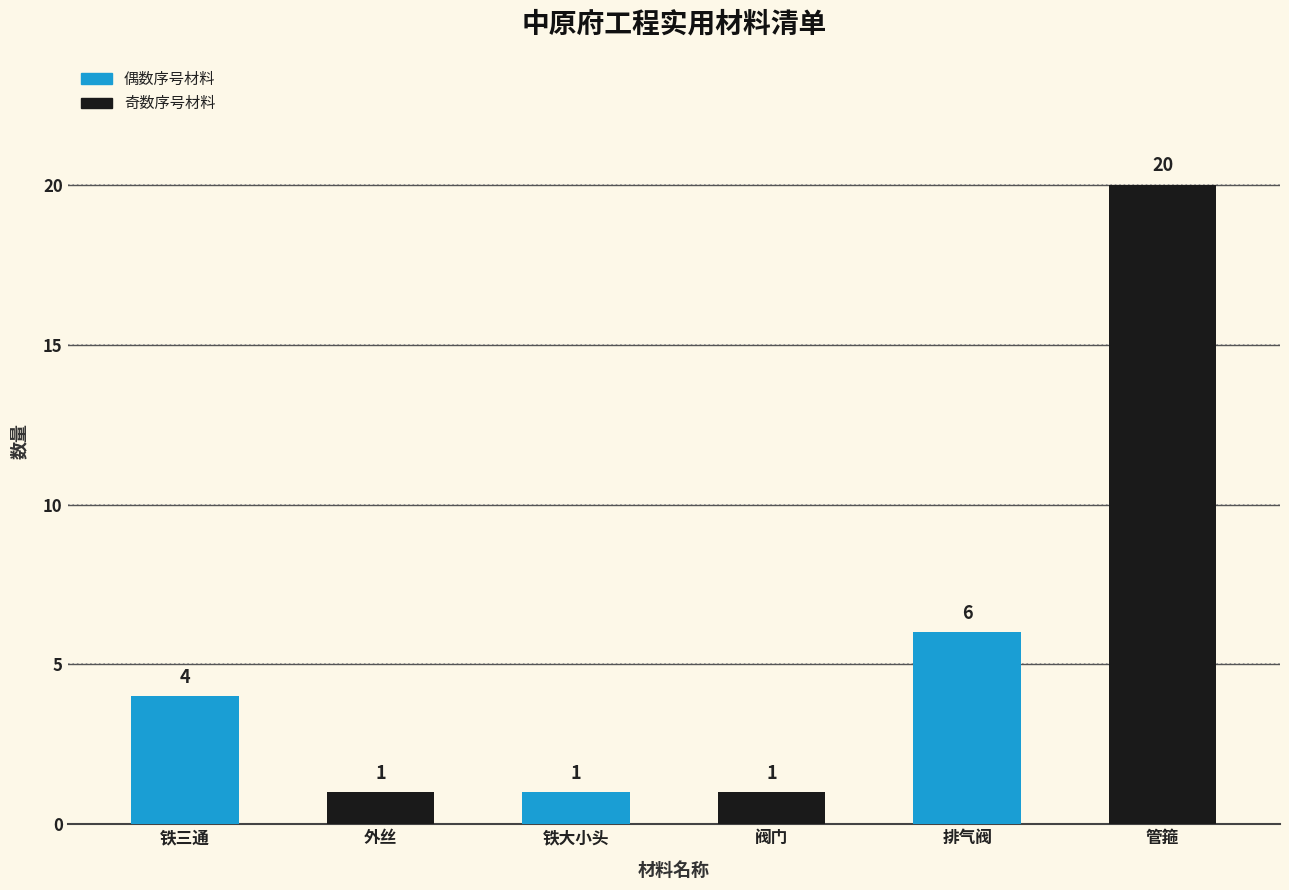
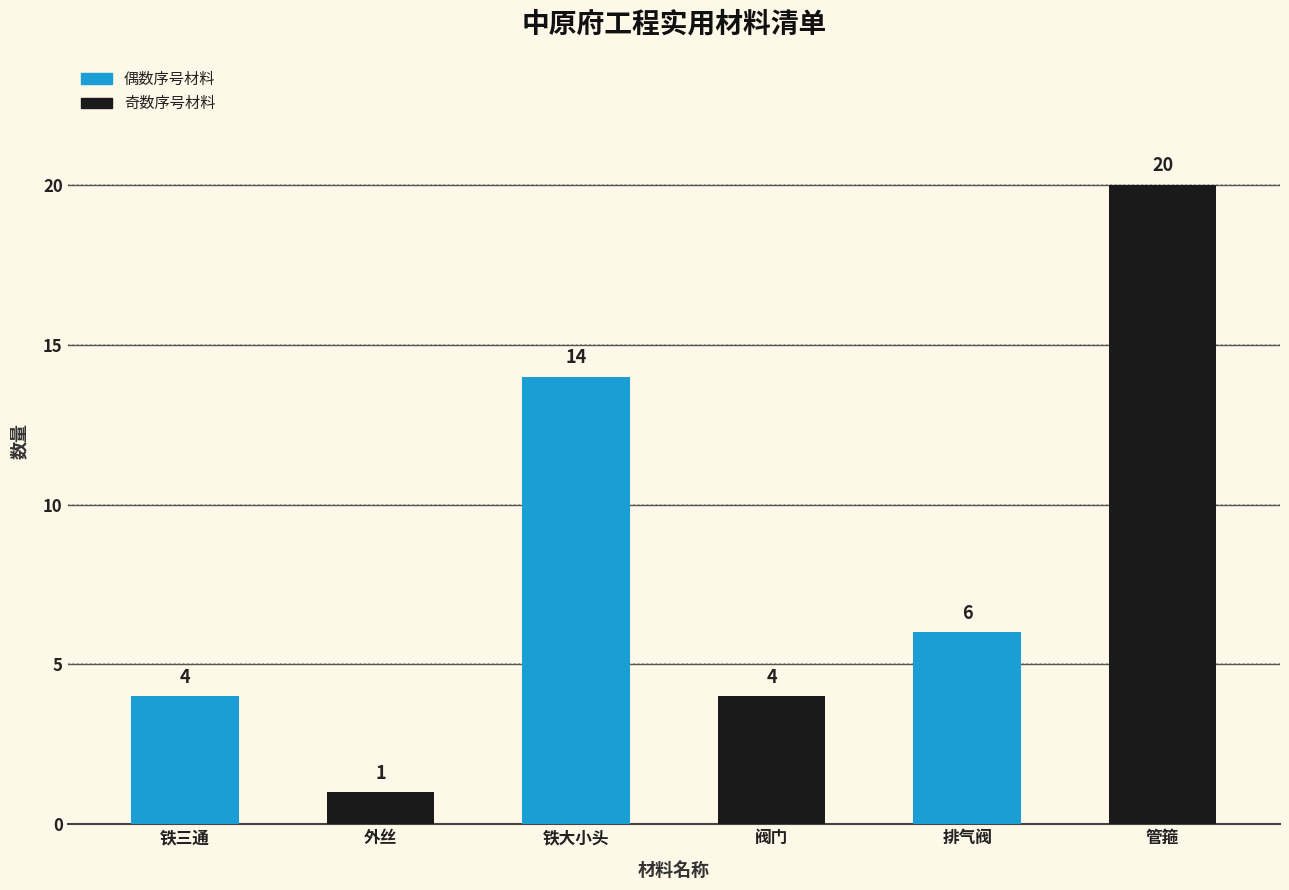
  {
    "铁三通": 4,
    "外丝": 1,
-   "铁大小头": 1,
-   "阀门": 1,
+   "铁大小头": 14,
+   "阀门": 4,
    "排气阀": 6,
    "管箍": 20
  }
